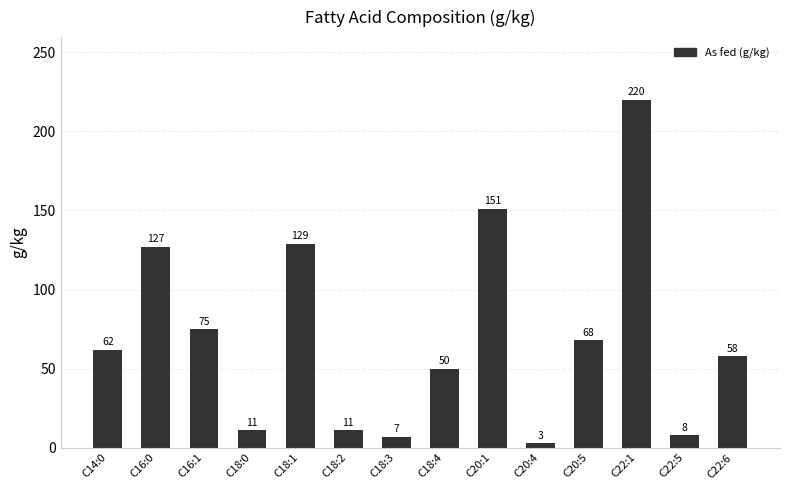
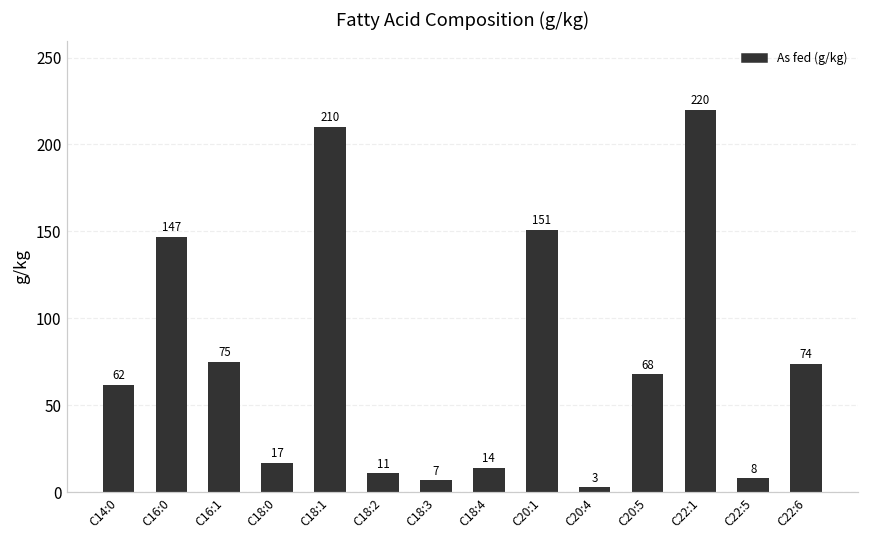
  {
    "C14:0": 62,
-   "C16:0": 127,
+   "C16:0": 147,
    "C16:1": 75,
-   "C18:0": 11,
-   "C18:1": 129,
+   "C18:0": 17,
+   "C18:1": 210,
    "C18:2": 11,
    "C18:3": 7,
-   "C18:4": 50,
+   "C18:4": 14,
    "C20:1": 151,
    "C20:4": 3,
    "C20:5": 68,
    "C22:1": 220,
    "C22:5": 8,
-   "C22:6": 58
+   "C22:6": 74
  }
